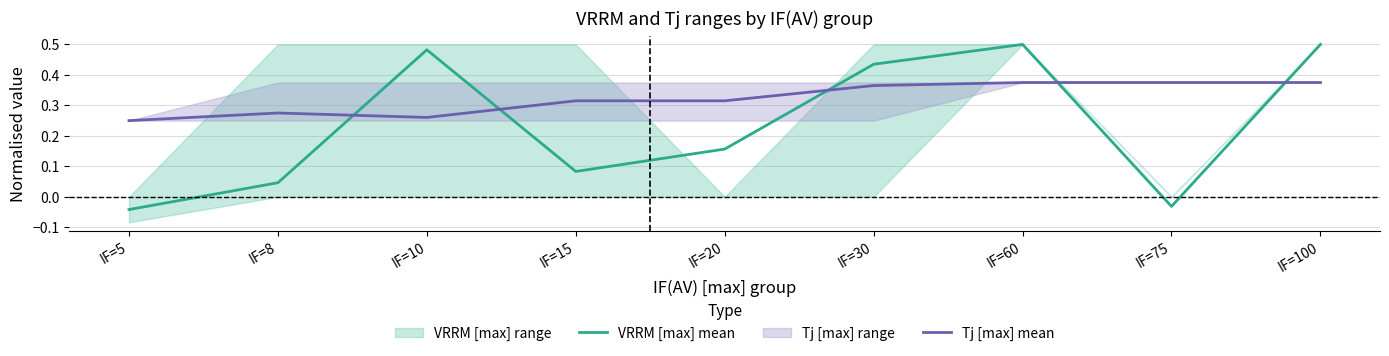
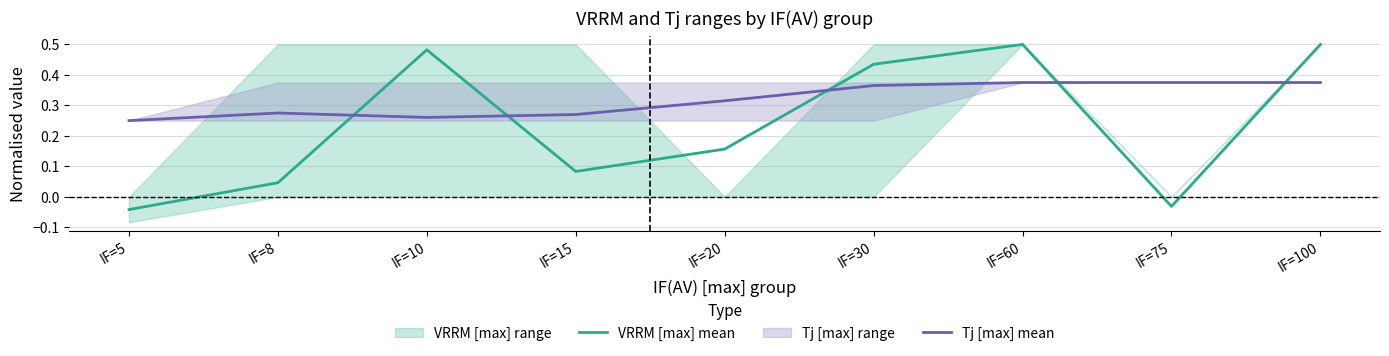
  {
    "VRRM [max] mean": {
      "IF=5": -0.04,
      "IF=8": 0.05,
      "IF=10": 0.48,
      "IF=15": 0.08,
      "IF=20": 0.16,
      "IF=30": 0.43,
      "IF=75": -0.03
    },
    "Tj [max] mean": {
      "IF=8": 0.28,
      "IF=10": 0.26,
-     "IF=15": 0.32,
+     "IF=15": 0.27,
      "IF=20": 0.32,
      "IF=30": 0.37
    }
  }
